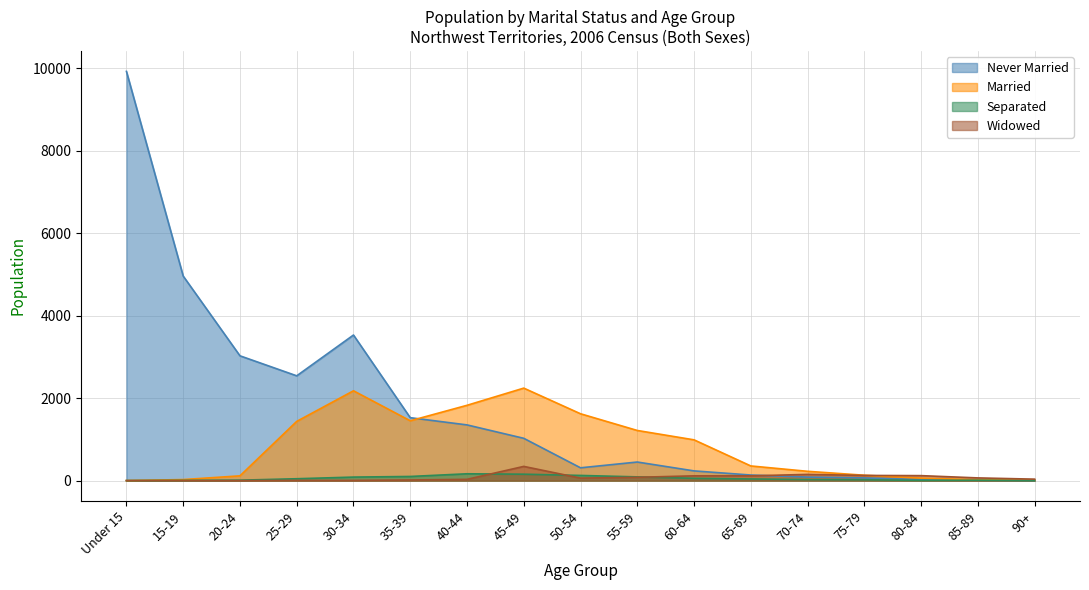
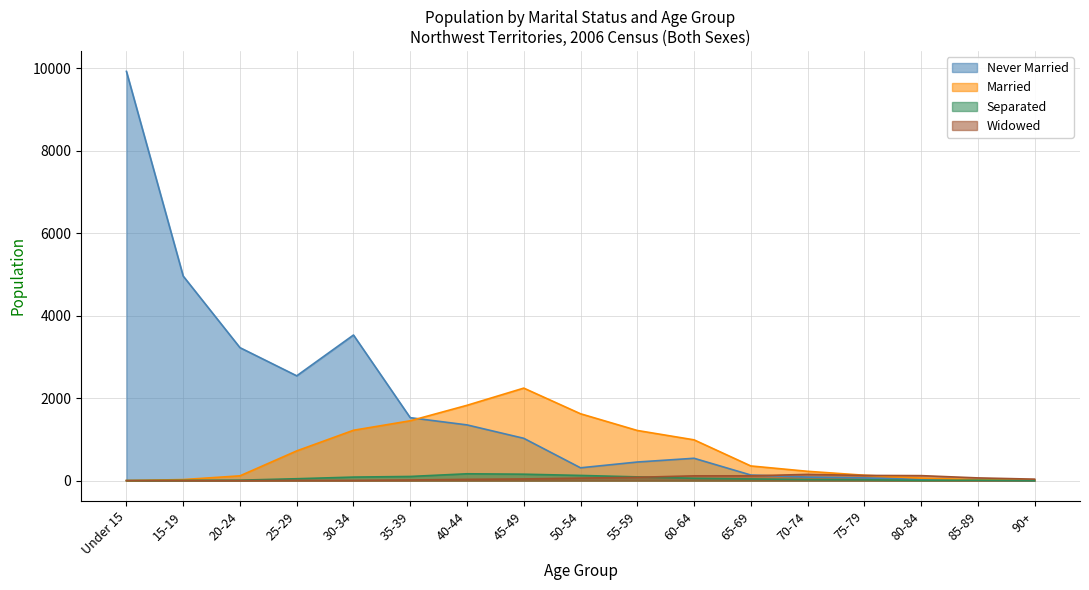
  {
    "Never Married": {
      "Under 15": 9900,
      "15-19": 5000,
-     "20-24": 3000,
+     "20-24": 3200,
      "25-29": 2500,
      "30-34": 3500,
      "35-39": 1500,
      "40-44": 1400,
      "45-49": 1000,
      "50-54": 300,
      "55-59": 500,
-     "60-64": 200
+     "60-64": 500
    },
    "Married": {
      "20-24": 100,
-     "25-29": 1400,
-     "30-34": 2200,
+     "25-29": 700,
+     "30-34": 1200,
      "35-39": 1500,
      "40-44": 1800,
      "45-49": 2200,
      "50-54": 1600,
      "55-59": 1200,
      "60-64": 1000,
      "65-69": 400,
      "70-74": 200
    },
    "Separated": {
      "30-34": 100,
      "35-39": 100,
      "40-44": 200,
      "45-49": 200,
      "50-54": 100,
      "65-69": 0
    },
    "Widowed": {
      "30-34": 0,
      "35-39": 0,
      "40-44": 0,
-     "45-49": 300,
+     "45-49": 0,
      "50-54": 100,
      "70-74": 200
    }
  }
